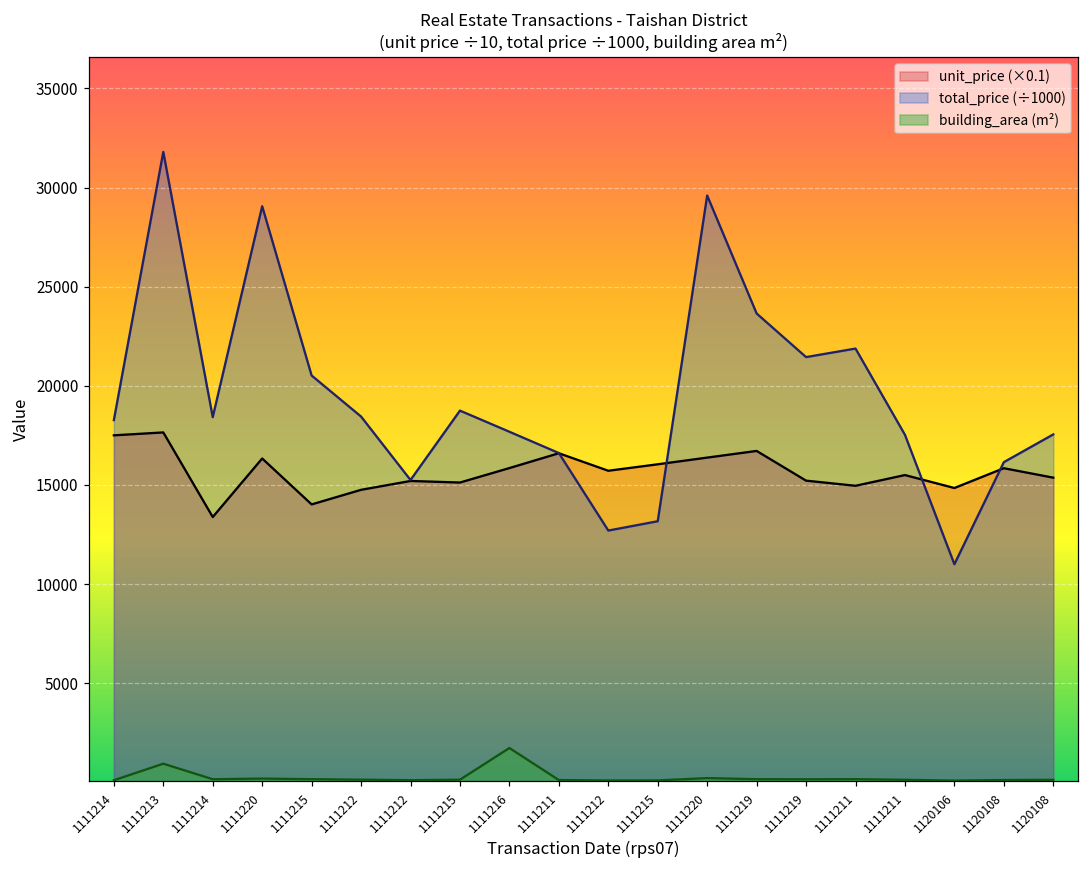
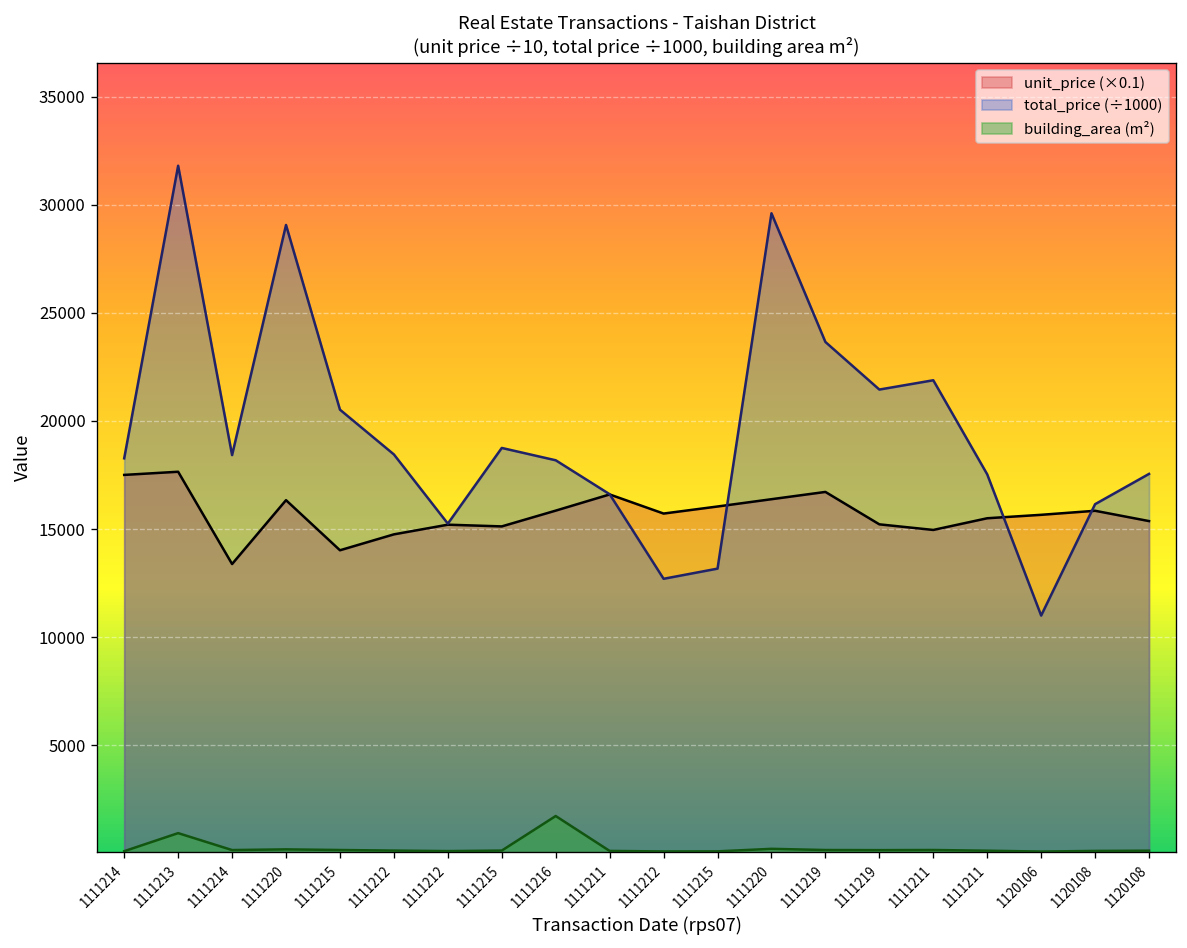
  {
    "unit_price (×0.1)": {
      "1111213": 17600,
      "1111216": 15900,
-     "1120106": 14800
+     "1120106": 15700
    },
    "total_price (÷1000)": {
      "1111213": 31800,
-     "1111216": 17700,
+     "1111216": 18200,
      "1120106": 11000
    },
    "building_area (m²)": {
      "1111213": 900,
      "1111216": 1700,
      "1120106": 100
    }
  }
